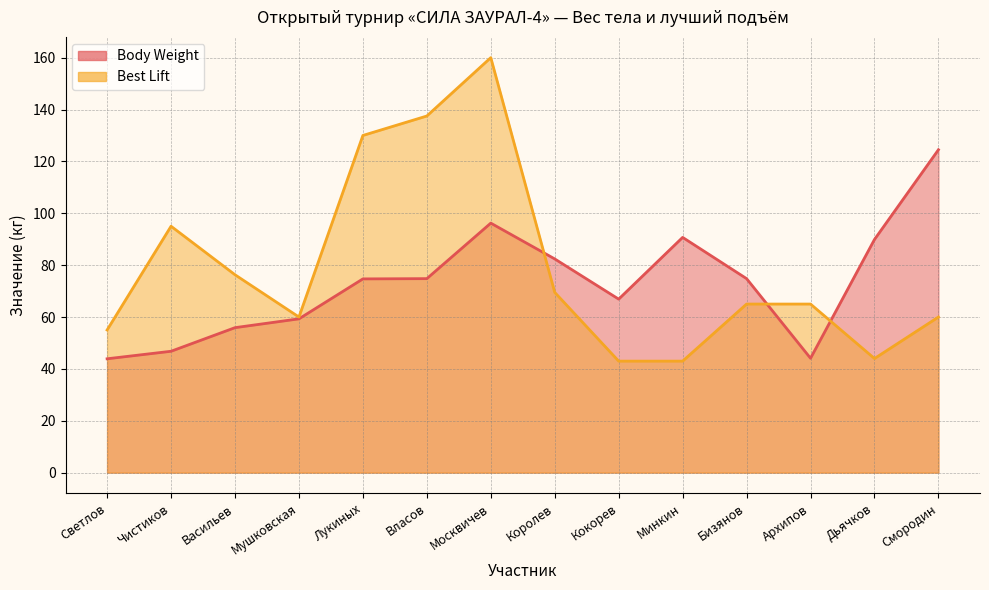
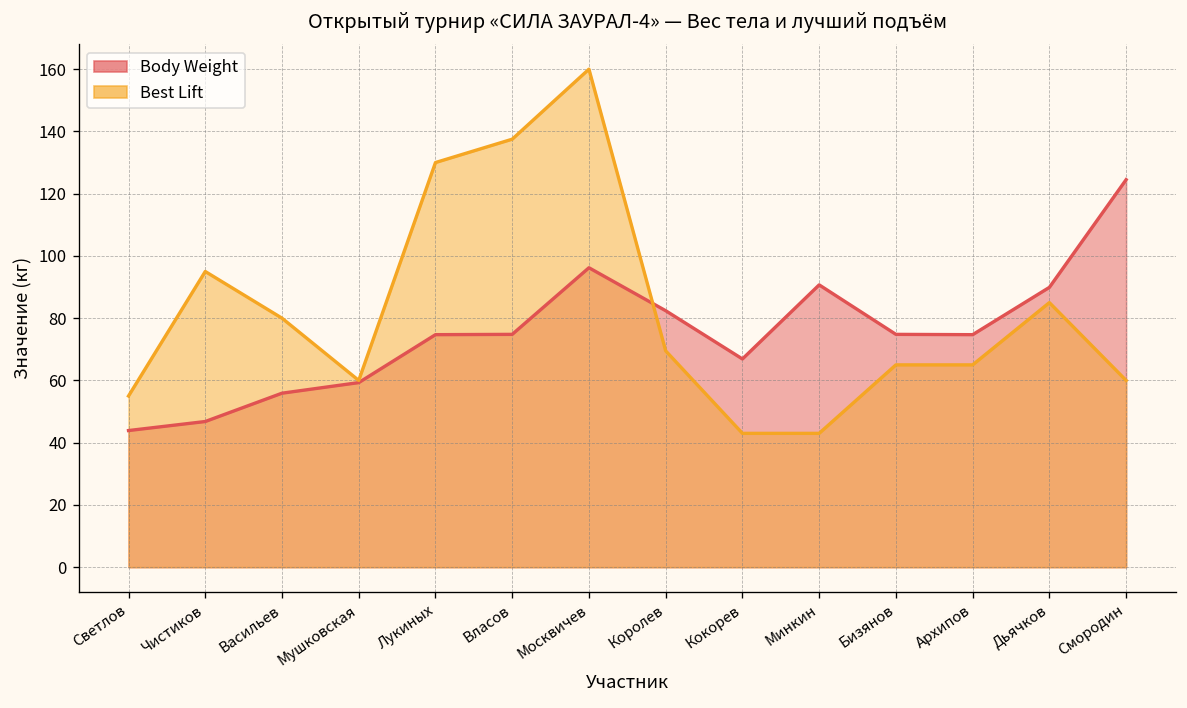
  {
    "Body Weight": {
      "Светлов": 44,
      "Чистиков": 47,
      "Васильев": 56,
      "Лукиных": 75,
      "Власов": 75,
      "Москвичев": 96,
      "Королев": 82,
      "Кокорев": 67,
      "Минкин": 91,
      "Бизянов": 75,
-     "Архипов": 44,
+     "Архипов": 75,
      "Дьячков": 90,
      "Смородин": 125
    },
    "Best Lift": {
      "Светлов": 55,
      "Чистиков": 95,
-     "Васильев": 76,
+     "Васильев": 80,
      "Лукиных": 130,
      "Власов": 138,
      "Москвичев": 160,
      "Королев": 70,
      "Кокорев": 43,
      "Минкин": 43,
      "Бизянов": 65,
      "Архипов": 65,
-     "Дьячков": 44,
+     "Дьячков": 85,
      "Смородин": 60
    }
  }
